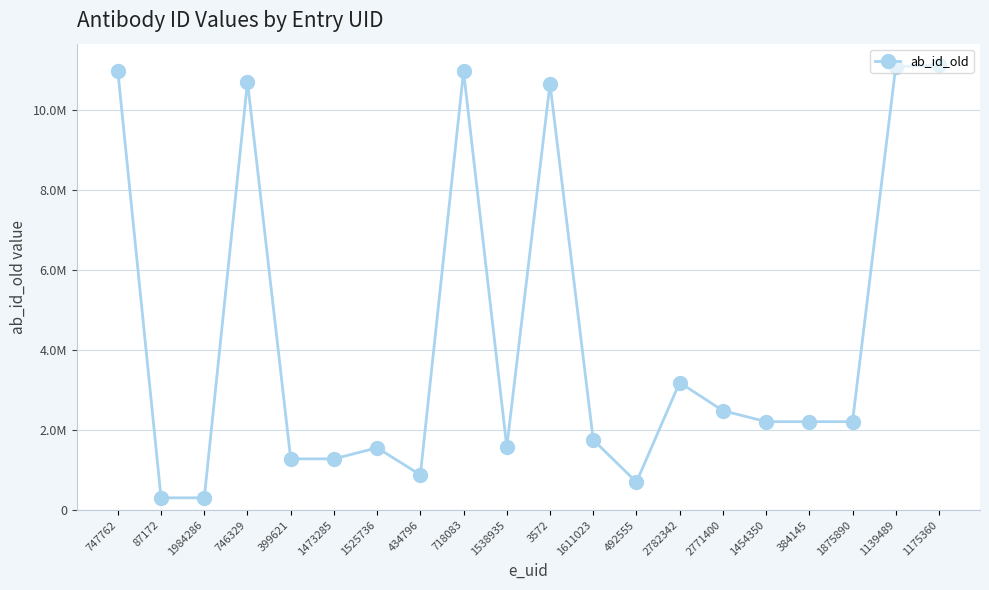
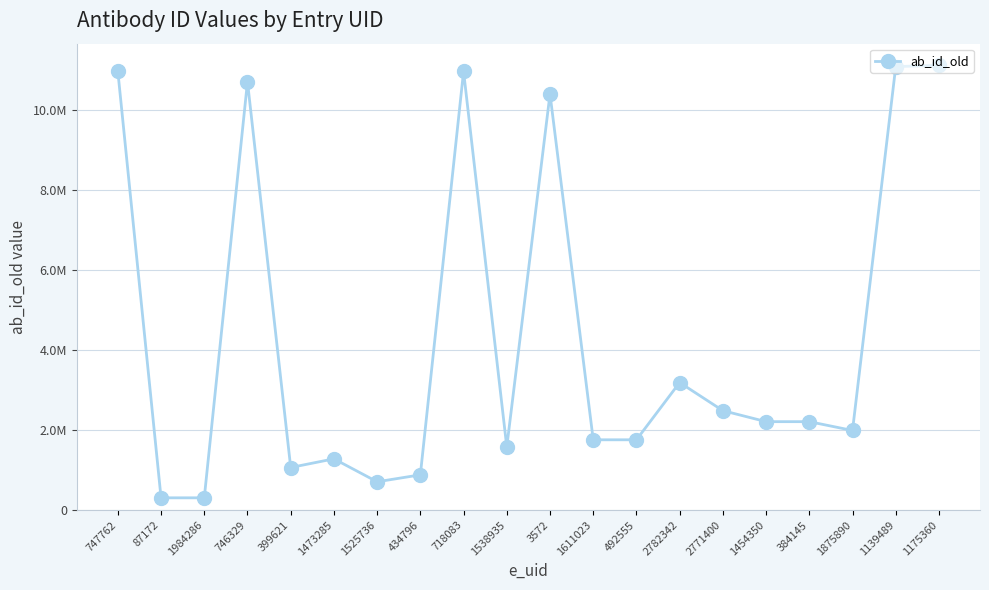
  {
    "747762": 11000000,
    "87172": 300000,
    "1984286": 300000,
    "746329": 10700000,
-   "399621": 1300000,
+   "399621": 1100000,
    "1473285": 1300000,
-   "1525736": 1600000,
+   "1525736": 700000,
    "434796": 900000,
    "718083": 11000000,
    "1538935": 1600000,
-   "3572": 10700000,
+   "3572": 10400000,
    "1611023": 1800000,
-   "492555": 700000,
+   "492555": 1800000,
    "2782342": 3200000,
    "2771400": 2500000,
    "1454350": 2200000,
    "384145": 2200000,
-   "1875890": 2200000
+   "1875890": 2000000
  }
